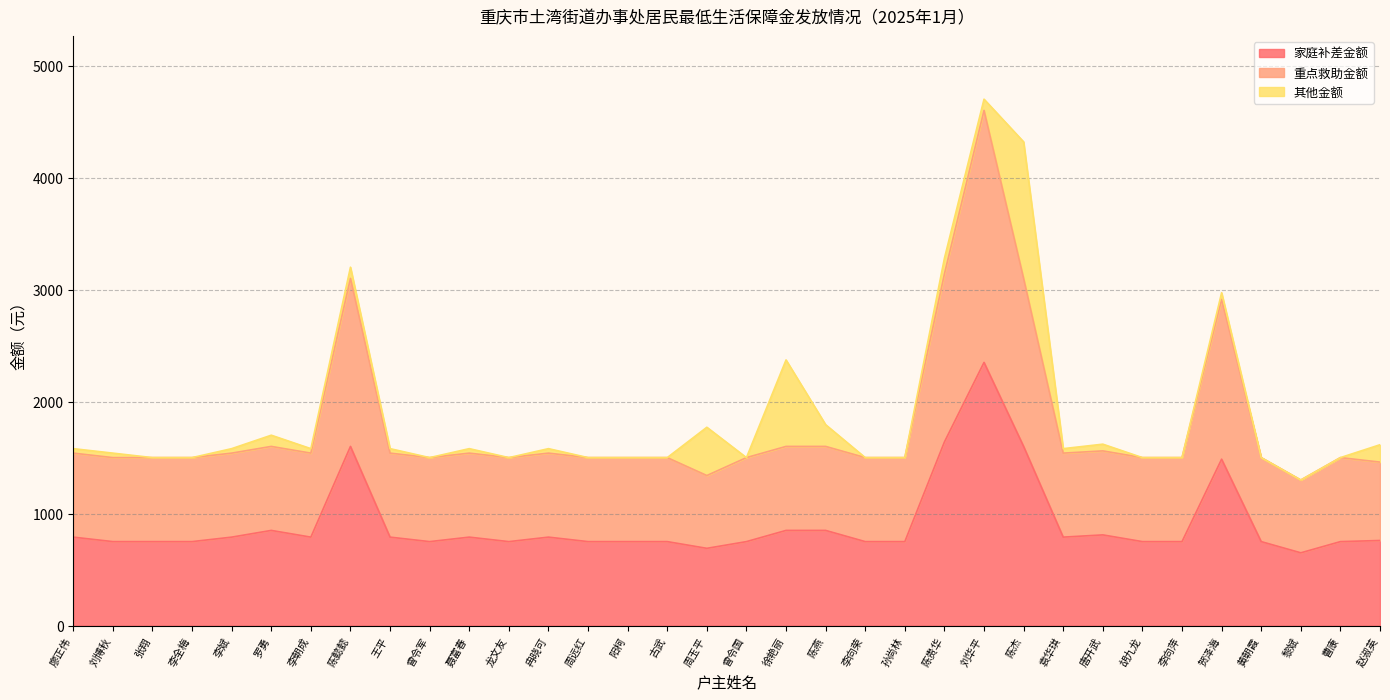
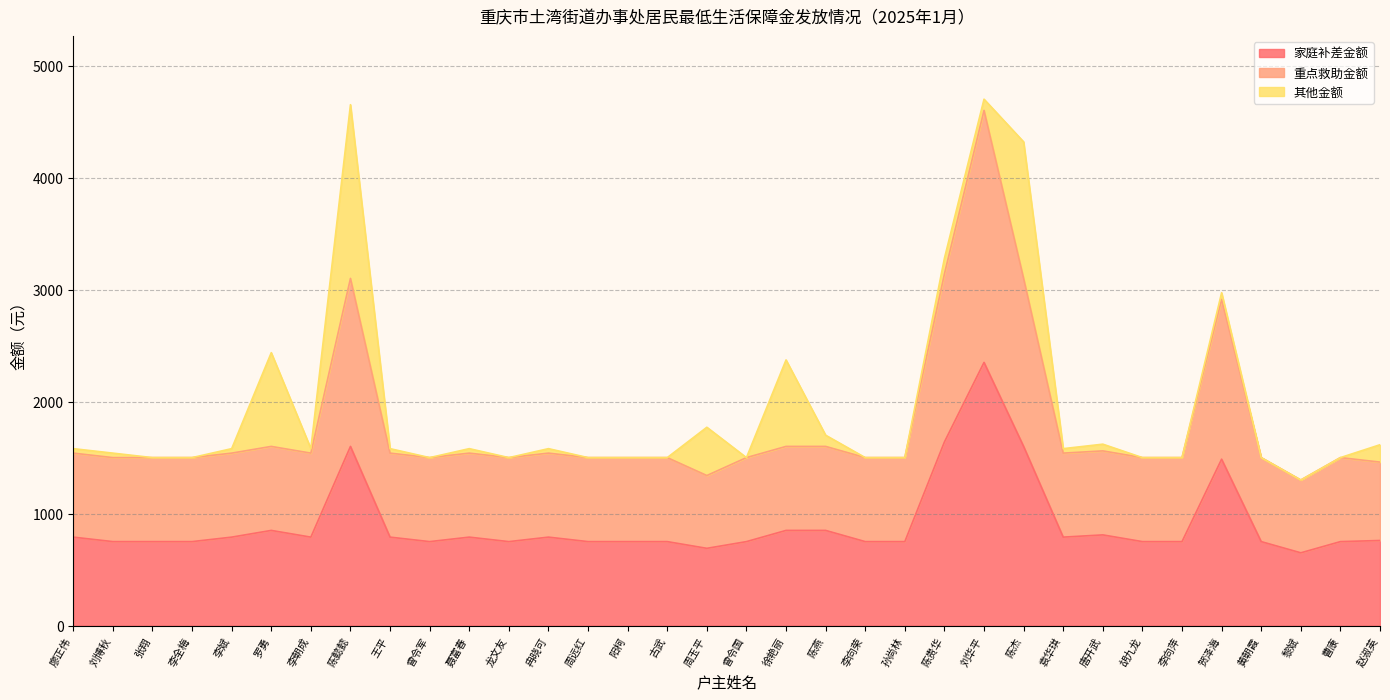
  {
    "其他金额": {
      "廖正伟": 40,
      "刘博秋": 40,
      "李斌": 40,
-     "罗勇": 100,
+     "罗勇": 840,
      "李朝成": 40,
-     "陈懿懿": 100,
+     "陈懿懿": 1550,
      "王平": 40,
      "聂富春": 40,
      "冉晓可": 40,
      "周玉平": 430,
      "徐艳丽": 770,
-     "陈燕": 190,
+     "陈燕": 100,
      "陈贵华": 140,
      "刘华平": 100,
      "陈杰": 1220,
      "袁华琪": 40,
      "唐开武": 60,
      "贺泽海": 60,
      "赵淑英": 160
    }
  }
